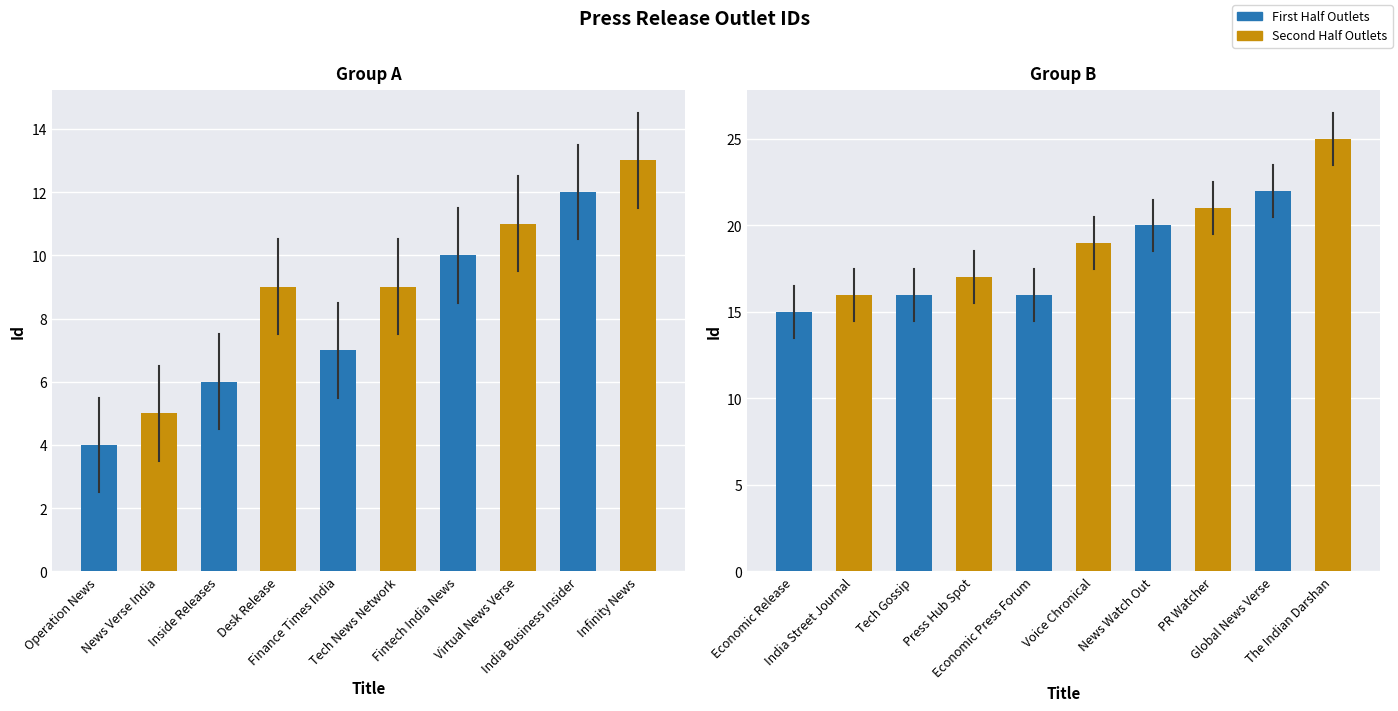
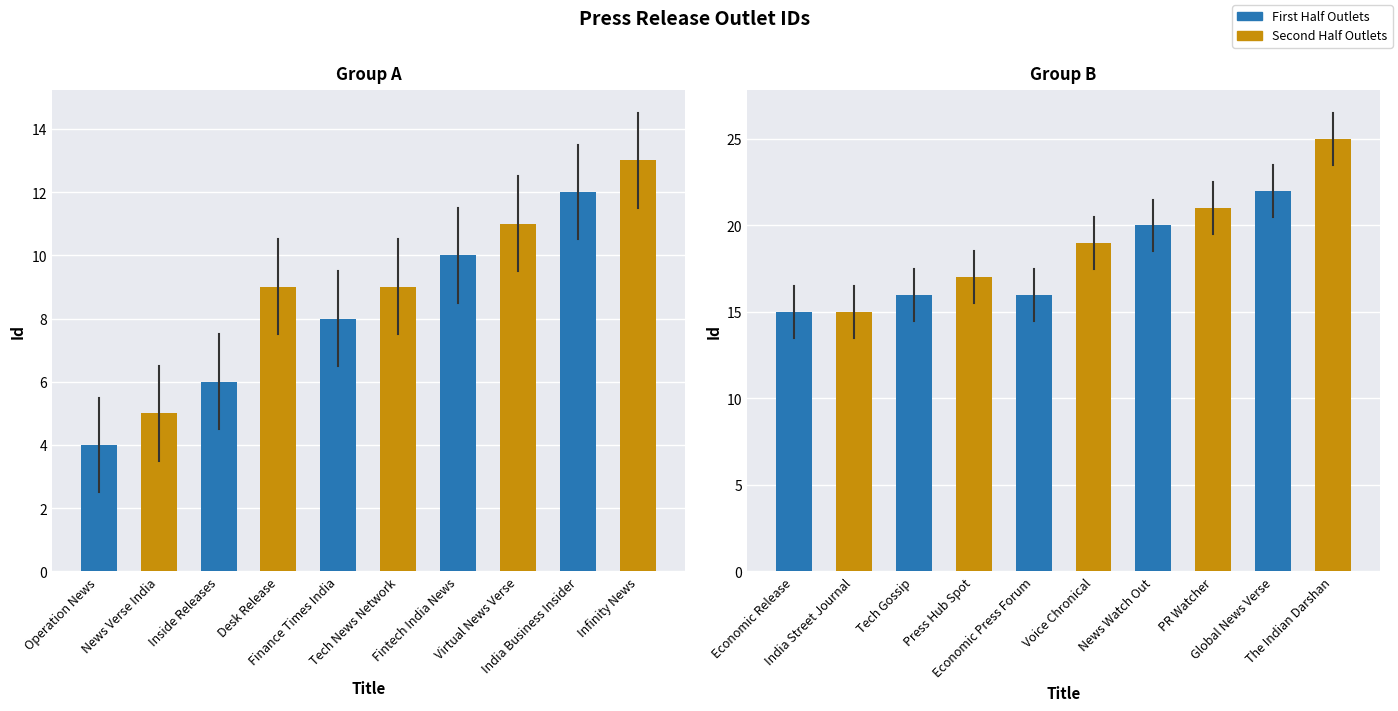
  {
    "Group A": {
      "First Half Outlets": {
        "Operation News": 4,
        "Inside Releases": 6,
-       "Finance Times India": 7,
+       "Finance Times India": 8,
        "Fintech India News": 10,
        "India Business Insider": 12
      },
      "Second Half Outlets": {
        "News Verse India": 5,
        "Desk Release": 9,
        "Tech News Network": 9,
        "Virtual News Verse": 11,
        "Infinity News": 13
      }
    },
    "Group B": {
      "First Half Outlets": {
        "Economic Release": 15,
        "Tech Gossip": 16,
        "Economic Press Forum": 16,
        "News Watch Out": 20,
        "Global News Verse": 22
      },
      "Second Half Outlets": {
-       "India Street Journal": 16,
+       "India Street Journal": 15,
        "Press Hub Spot": 17,
        "Voice Chronical": 19,
        "PR Watcher": 21,
        "The Indian Darshan": 25
      }
    }
  }
